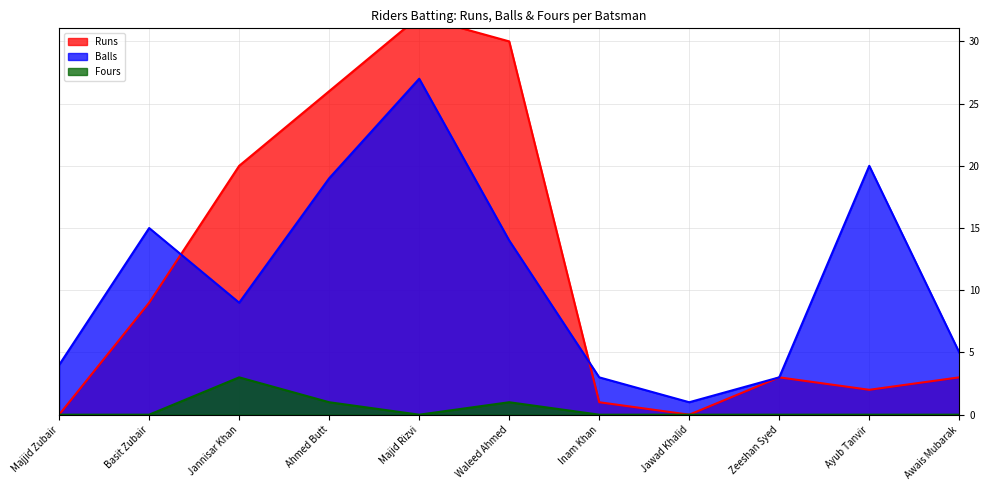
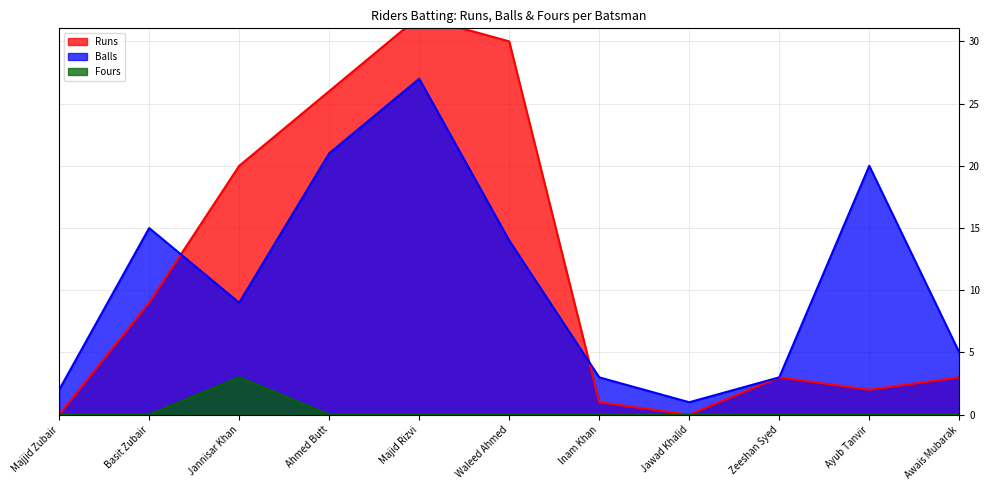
  {
    "Runs": {
      "Basit Zubair": 9,
      "Jannisar Khan": 20,
      "Ahmed Butt": 26,
      "Waleed Ahmed": 30,
      "Inam Khan": 1,
      "Ayub Tanvir": 2,
      "Awais Mubarak": 3
    },
    "Balls": {
-     "Majjid Zubair": 4,
+     "Majjid Zubair": 2,
      "Basit Zubair": 15,
      "Jannisar Khan": 9,
-     "Ahmed Butt": 19,
+     "Ahmed Butt": 21,
      "Majid Rizvi": 27,
      "Waleed Ahmed": 14,
      "Inam Khan": 3,
      "Jawad Khalid": 1,
      "Ayub Tanvir": 20,
      "Awais Mubarak": 5
    },
    "Fours": {
      "Basit Zubair": 0,
      "Jannisar Khan": 3,
-     "Ahmed Butt": 1,
+     "Ahmed Butt": 0,
      "Majid Rizvi": 0,
-     "Waleed Ahmed": 1,
+     "Waleed Ahmed": 0,
      "Inam Khan": 0,
      "Zeeshan Syed": 0,
      "Ayub Tanvir": 0,
      "Awais Mubarak": 0
    }
  }
